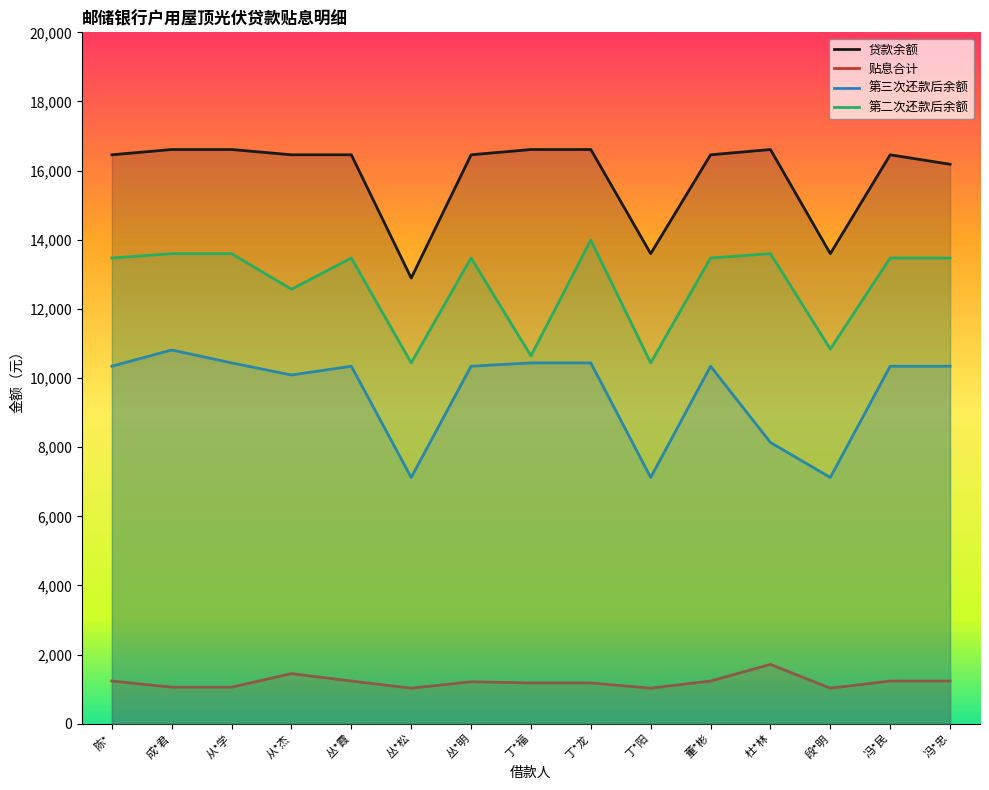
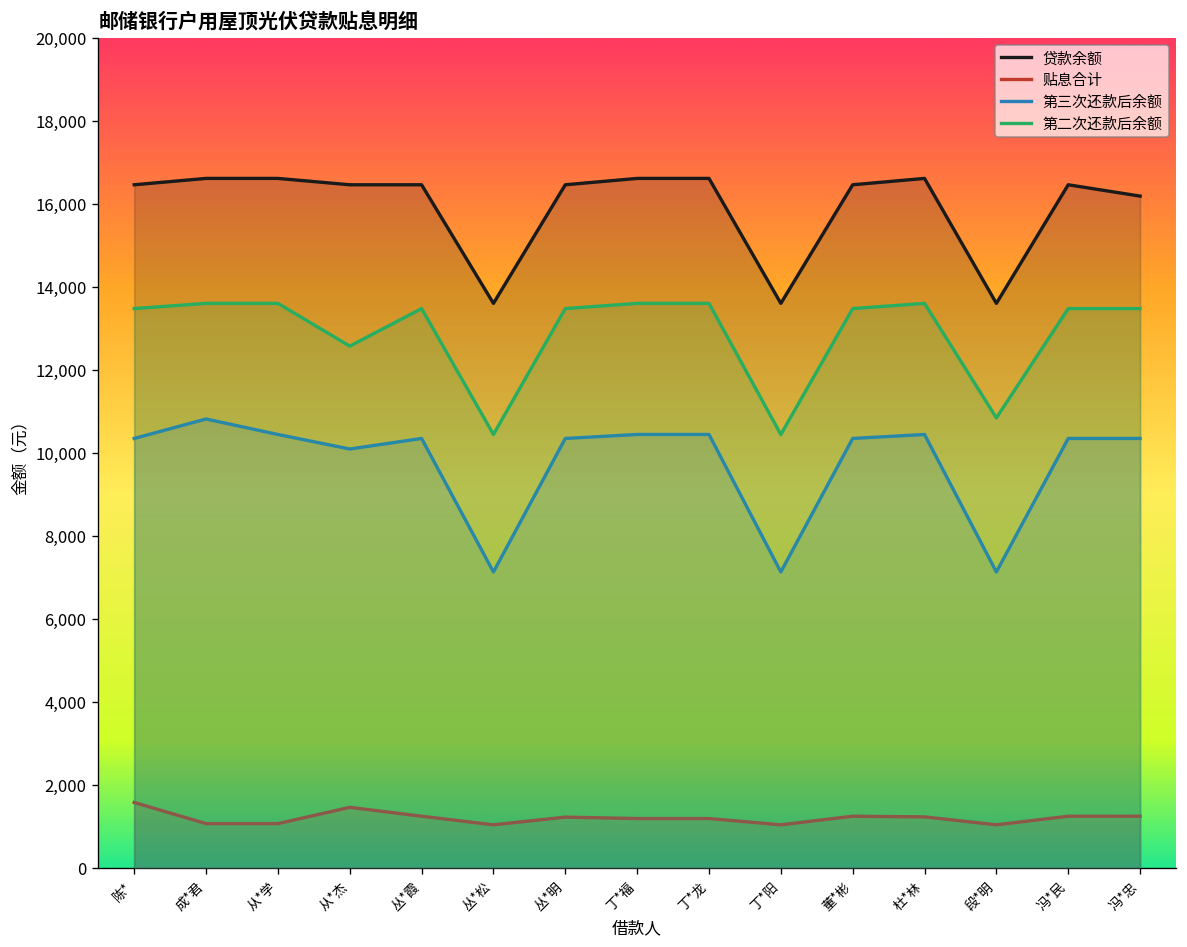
  {
    "贷款余额": {
      "陈*": "16,500",
      "成*君": "16,600",
      "从*学": "16,600",
      "从*杰": "16,500",
      "丛*霞": "16,500",
-     "丛*松": "12,900",
+     "丛*松": "13,600",
      "丛*明": "16,500",
      "丁*福": "16,600",
      "丁*龙": "16,600",
      "丁*阳": "13,600",
      "董*彬": "16,500",
      "杜*林": "16,600",
      "段*明": "13,600",
      "冯*民": "16,500",
      "冯*忠": "16,200"
    },
    "贴息合计": {
-     "陈*": "1,200",
+     "陈*": "1,600",
      "成*君": "1,100",
      "从*学": "1,100",
      "从*杰": "1,500",
      "丛*霞": "1,200",
      "丛*松": "1,000",
      "丛*明": "1,200",
      "丁*福": "1,200",
      "丁*龙": "1,200",
      "丁*阳": "1,000",
      "董*彬": "1,200",
-     "杜*林": "1,700",
+     "杜*林": "1,200",
      "段*明": "1,000",
      "冯*民": "1,200",
      "冯*忠": "1,200"
    },
    "第三次还款后余额": {
      "陈*": "10,300",
      "成*君": "10,800",
      "从*学": "10,400",
      "从*杰": "10,100",
      "丛*霞": "10,300",
      "丛*松": "7,100",
      "丛*明": "10,300",
      "丁*福": "10,400",
      "丁*龙": "10,400",
      "丁*阳": "7,100",
      "董*彬": "10,300",
-     "杜*林": "8,100",
+     "杜*林": "10,400",
      "段*明": "7,100",
      "冯*民": "10,300",
      "冯*忠": "10,300"
    },
    "第二次还款后余额": {
      "陈*": "13,500",
      "成*君": "13,600",
      "从*学": "13,600",
      "从*杰": "12,600",
      "丛*霞": "13,500",
      "丛*松": "10,400",
      "丛*明": "13,500",
-     "丁*福": "10,600",
-     "丁*龙": "14,000",
+     "丁*福": "13,600",
+     "丁*龙": "13,600",
      "丁*阳": "10,400",
      "董*彬": "13,500",
      "杜*林": "13,600",
      "段*明": "10,800",
      "冯*民": "13,500",
      "冯*忠": "13,500"
    }
  }
